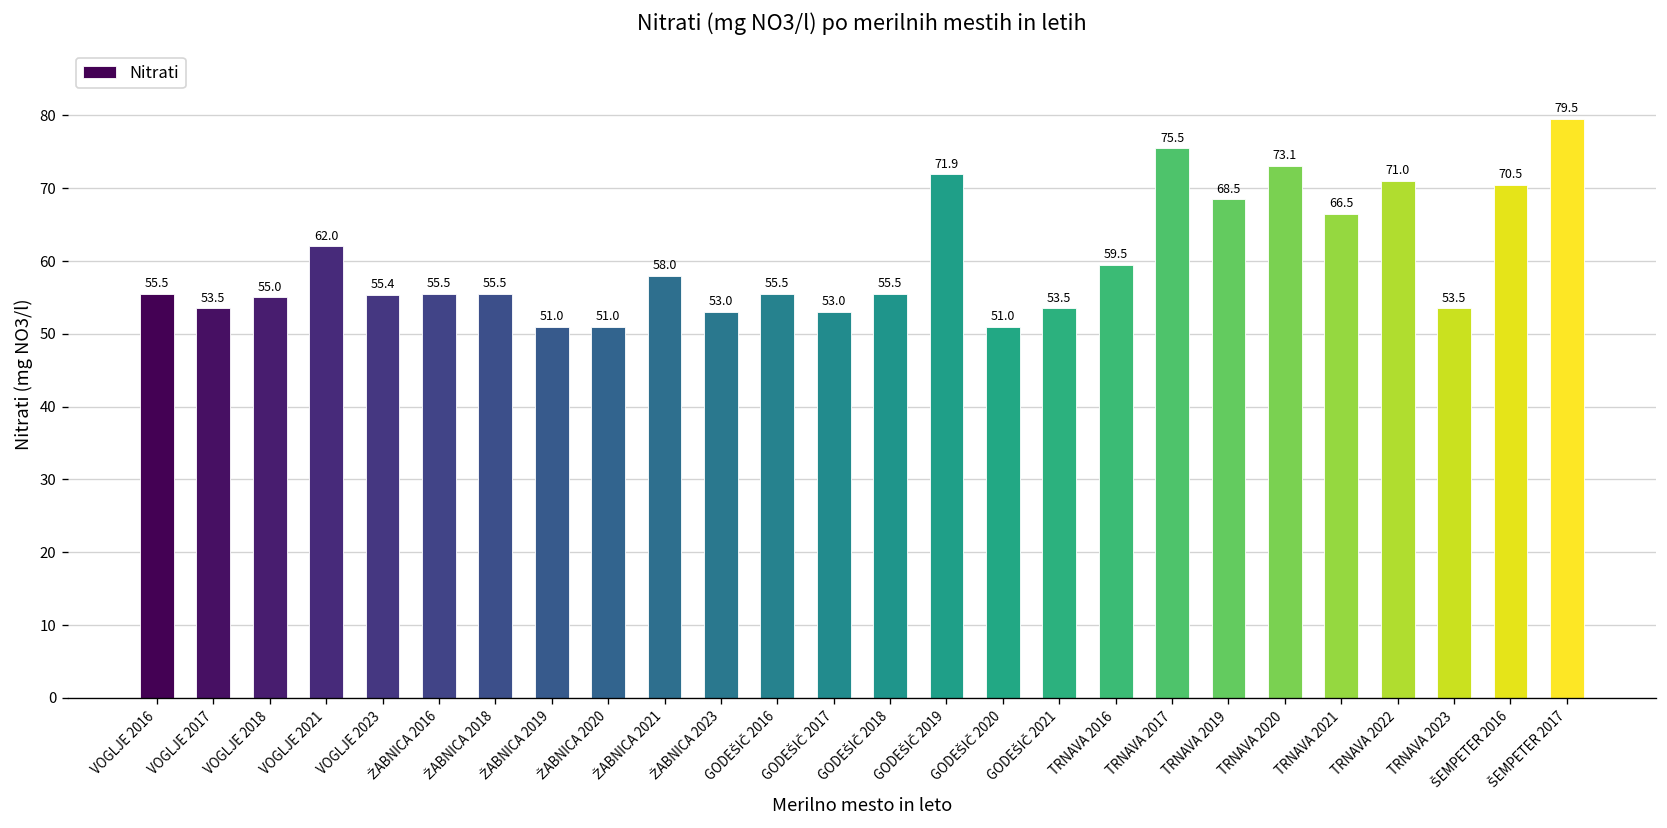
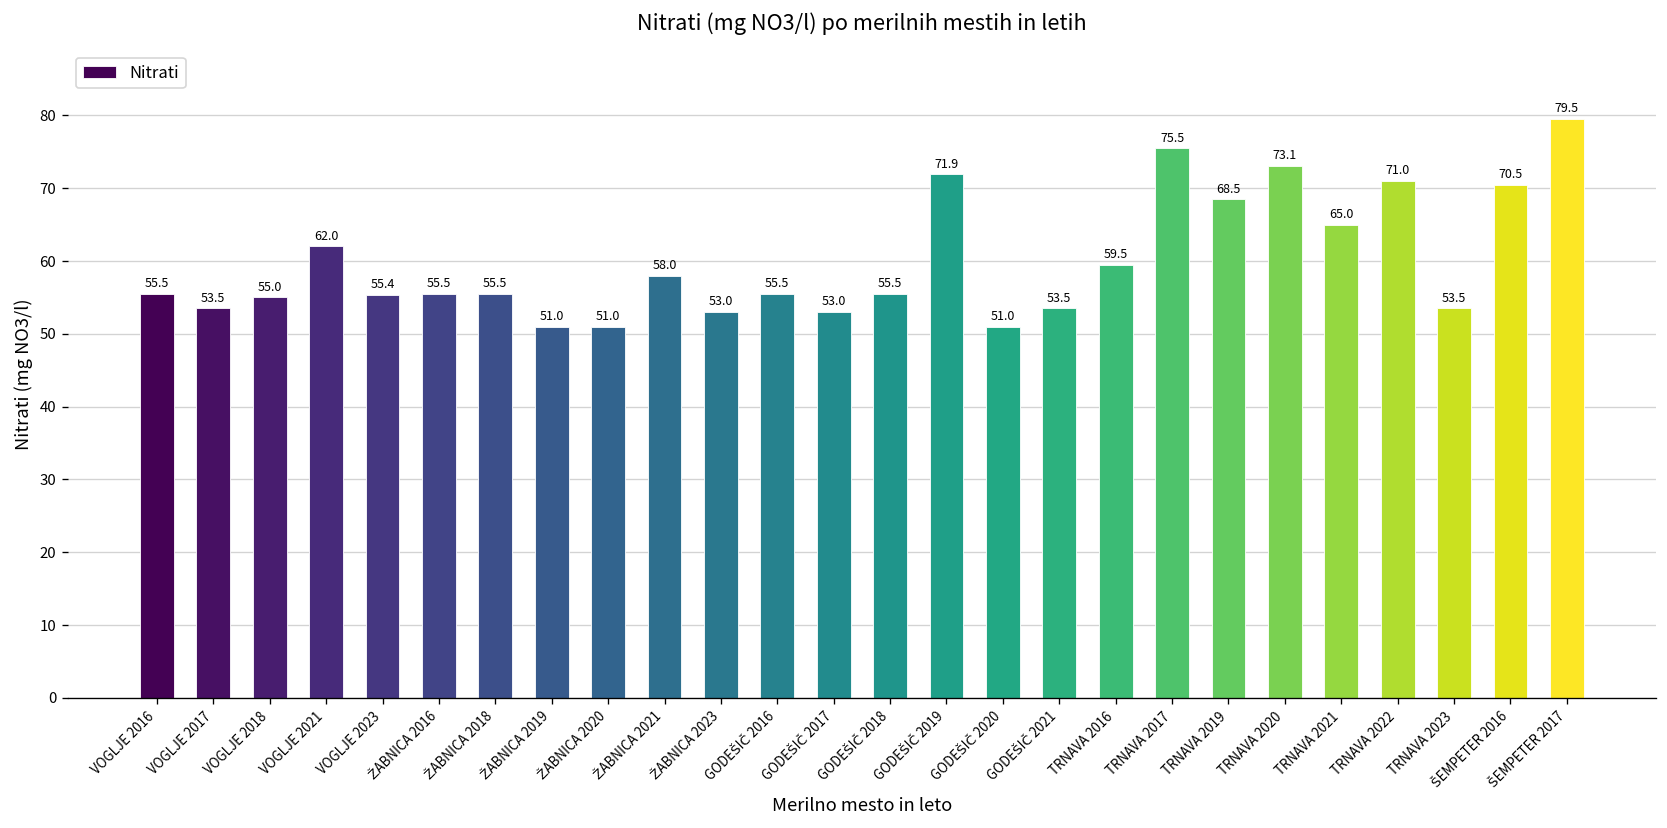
  {
    "VOGLJE 2016": 55.5,
    "VOGLJE 2017": 53.5,
    "VOGLJE 2018": 55.0,
    "VOGLJE 2021": 62.0,
    "VOGLJE 2023": 55.4,
    "ŽABNICA 2016": 55.5,
    "ŽABNICA 2018": 55.5,
    "ŽABNICA 2019": 51.0,
    "ŽABNICA 2020": 51.0,
    "ŽABNICA 2021": 58.0,
    "ŽABNICA 2023": 53.0,
    "GODEŠIČ 2016": 55.5,
    "GODEŠIČ 2017": 53.0,
    "GODEŠIČ 2018": 55.5,
    "GODEŠIČ 2019": 71.9,
    "GODEŠIČ 2020": 51.0,
    "GODEŠIČ 2021": 53.5,
    "TRNAVA 2016": 59.5,
    "TRNAVA 2017": 75.5,
    "TRNAVA 2019": 68.5,
    "TRNAVA 2020": 73.1,
-   "TRNAVA 2021": 66.5,
+   "TRNAVA 2021": 65.0,
    "TRNAVA 2022": 71.0,
    "TRNAVA 2023": 53.5,
    "ŠEMPETER 2016": 70.5,
    "ŠEMPETER 2017": 79.5
  }
